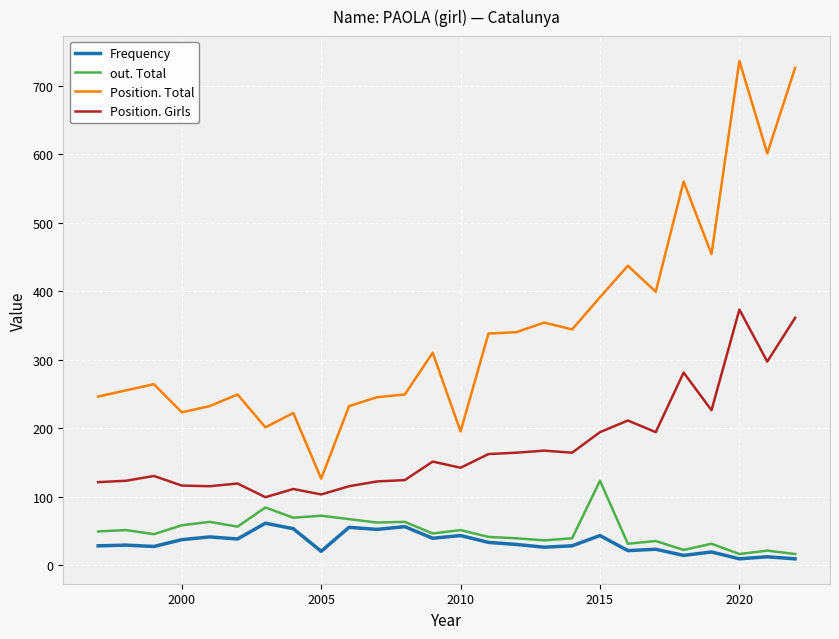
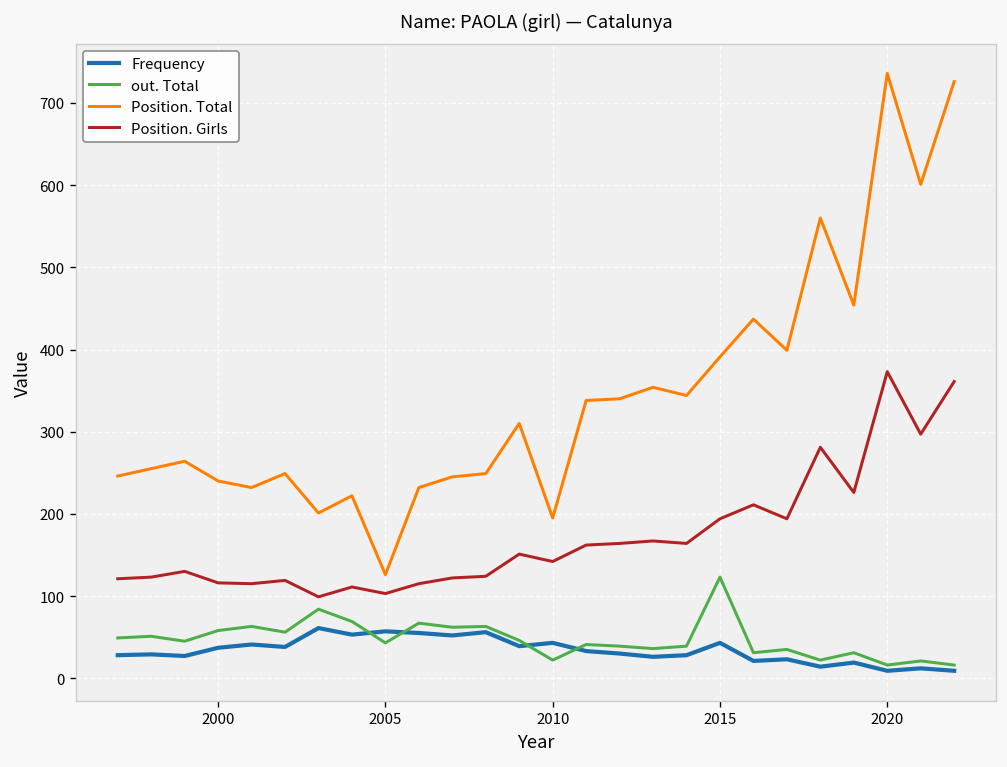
  {
    "Frequency": {
      "2000": 40,
-     "2005": 20,
+     "2005": 60,
      "2010": 40,
      "2015": 40,
      "2020": 10
    },
    "out. Total": {
      "2000": 60,
-     "2005": 70,
-     "2010": 50,
+     "2005": 40,
+     "2010": 20,
      "2015": 120,
      "2020": 20
    },
    "Position. Total": {
-     "2000": 220,
+     "2000": 240,
      "2005": 130,
      "2010": 200,
      "2015": 390,
      "2020": 740
    },
    "Position. Girls": {
      "2000": 120,
      "2005": 100,
      "2010": 140,
      "2015": 190,
      "2020": 370
    }
  }
